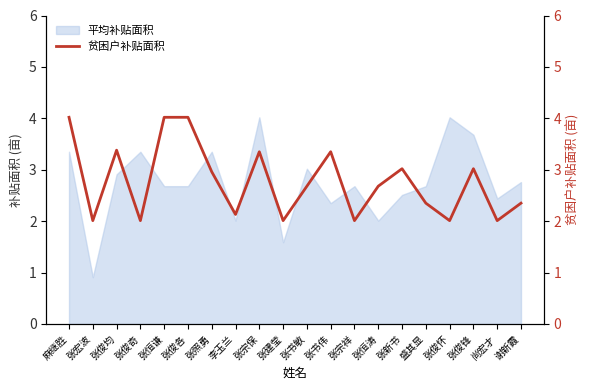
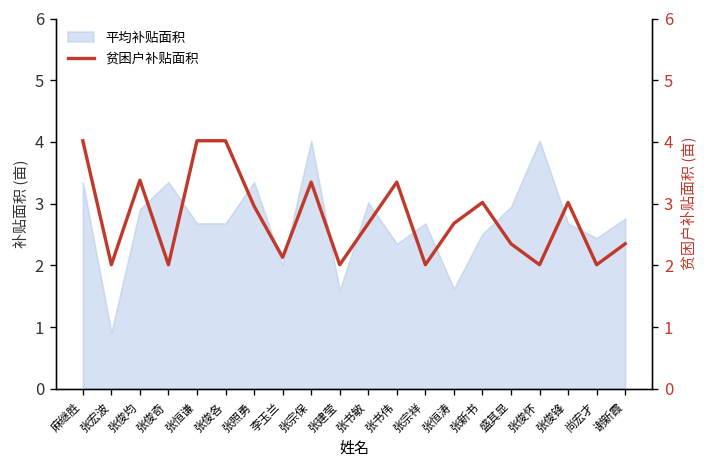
  {
    "平均补贴面积": {
      "麻继胜": 3.4,
      "张宏波": 0.9,
      "张俊均": 2.9,
      "张俊奇": 3.4,
      "张恒谦": 2.7,
      "张俊各": 2.7,
      "张照勇": 3.4,
      "李玉兰": 2.0,
      "张宗保": 4.0,
      "张建莹": 1.6,
      "张书敏": 3.0,
      "张书伟": 2.4,
      "张宗祥": 2.7,
-     "张恒涛": 2.0,
+     "张恒涛": 1.6,
      "张新书": 2.5,
-     "盛其显": 2.7,
+     "盛其显": 3.0,
      "张俊怀": 4.0,
-     "张俊锋": 3.7,
+     "张俊锋": 2.7,
      "尚宏才": 2.4,
      "谢新霞": 2.8
    },
    "贫困户补贴面积": {
      "麻继胜": 4.0,
      "张宏波": 2.0,
      "张俊均": 3.4,
      "张俊奇": 2.0,
      "张恒谦": 4.0,
      "张俊各": 4.0,
      "张照勇": 3.0,
      "李玉兰": 2.1,
      "张宗保": 3.4,
      "张建莹": 2.0,
      "张书敏": 2.7,
      "张书伟": 3.4,
      "张宗祥": 2.0,
      "张恒涛": 2.7,
      "张新书": 3.0,
      "盛其显": 2.4,
      "张俊怀": 2.0,
      "张俊锋": 3.0,
      "尚宏才": 2.0,
      "谢新霞": 2.4
    }
  }
